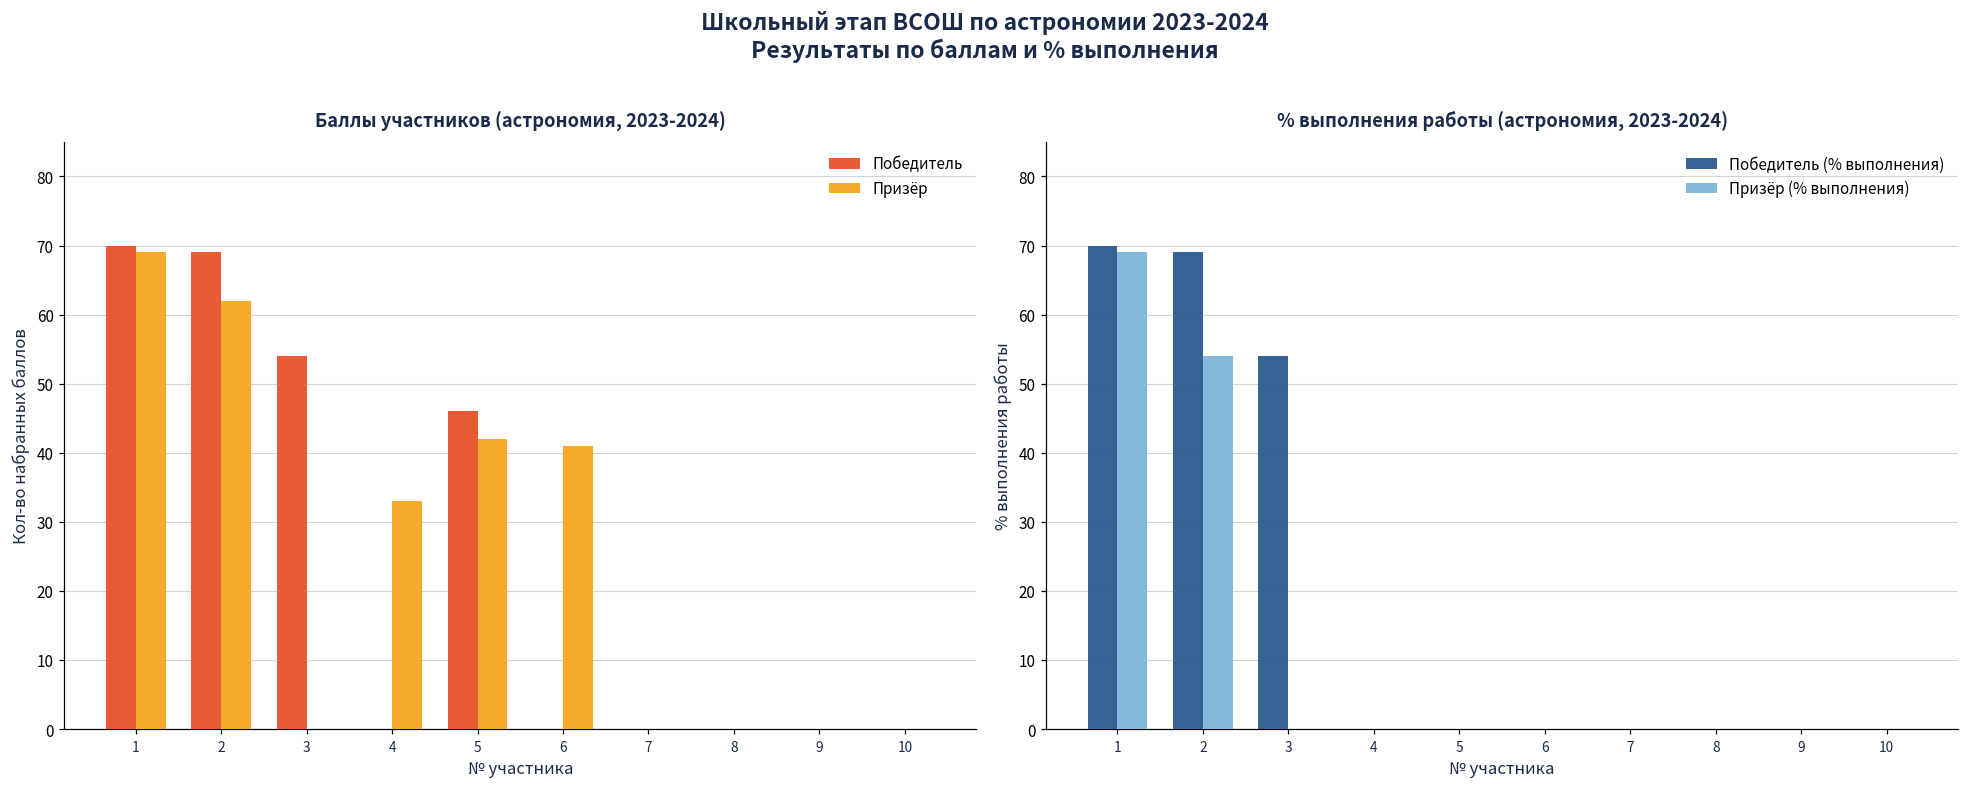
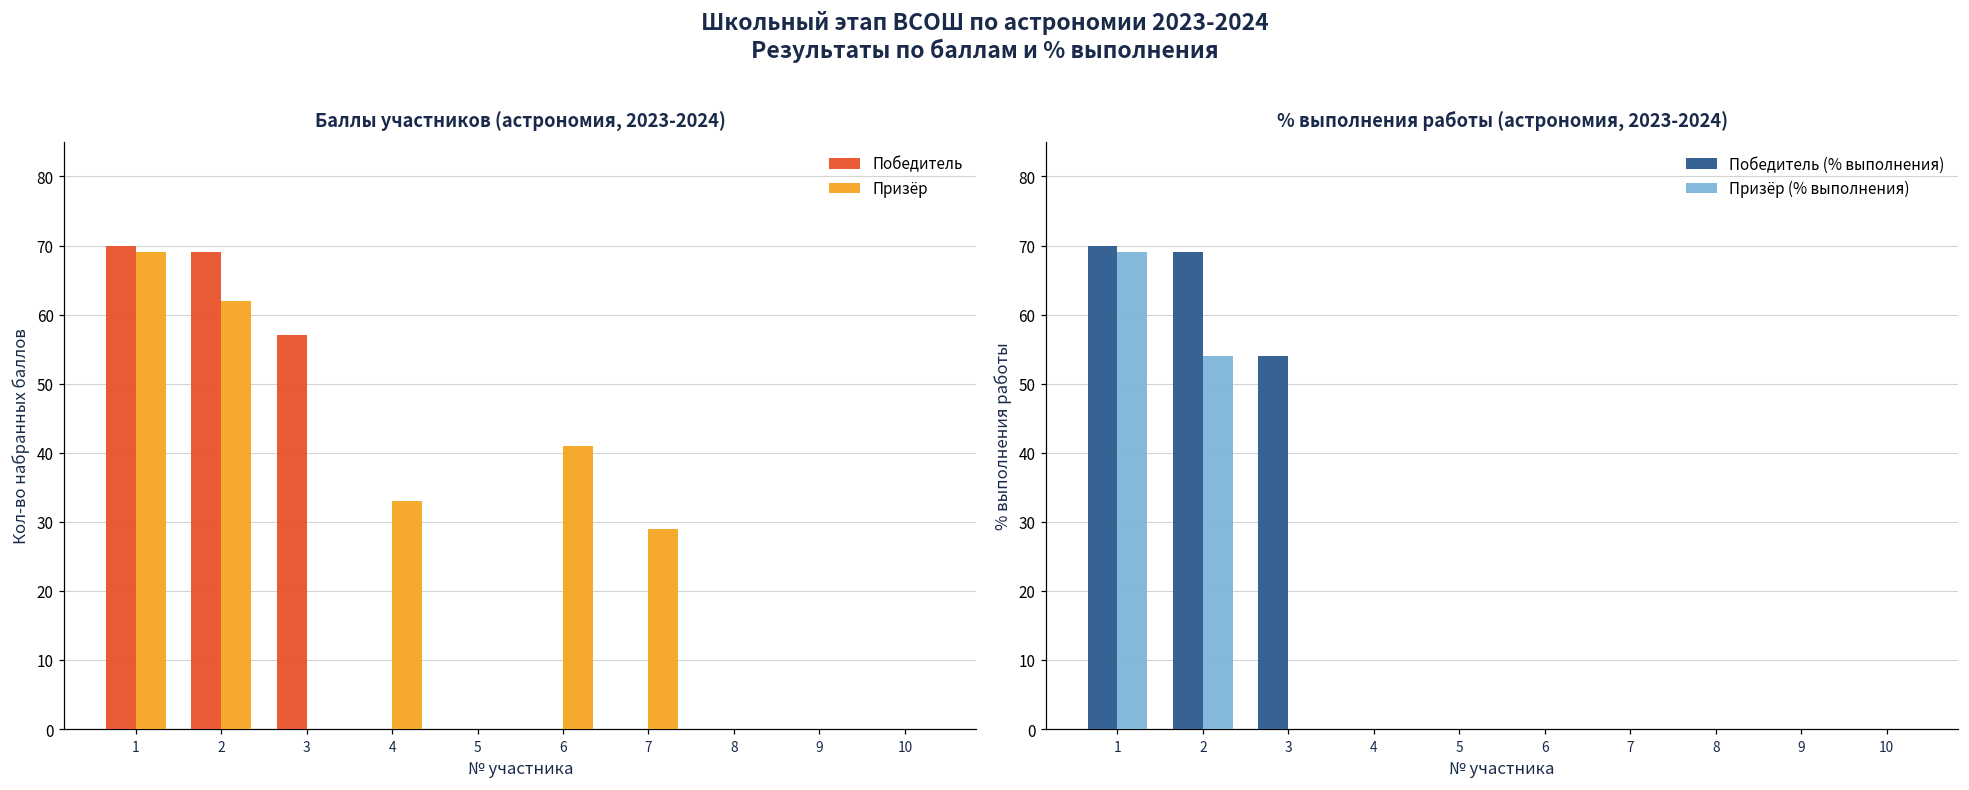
  {
    "Баллы участников (астрономия, 2023-2024)": {
      "Победитель": {
        "1": 70,
        "2": 69,
-       "3": 54,
+       "3": 57,
        "4": 0,
-       "5": 46,
+       "5": 0,
        "6": 0,
        "7": 0,
        "8": 0,
        "9": 0,
        "10": 0
      },
      "Призёр": {
        "1": 69,
        "2": 62,
        "3": 0,
        "4": 33,
-       "5": 42,
+       "5": 0,
        "6": 41,
-       "7": 0,
+       "7": 29,
        "8": 0,
        "9": 0,
        "10": 0
      }
    },
    "% выполнения работы (астрономия, 2023-2024)": {
      "Победитель (% выполнения)": {
        "1": 70,
        "2": 69,
        "3": 54,
        "4": 0,
        "5": 0,
        "6": 0,
        "7": 0,
        "8": 0,
        "9": 0,
        "10": 0
      },
      "Призёр (% выполнения)": {
        "1": 69,
        "2": 54,
        "3": 0,
        "4": 0,
        "5": 0,
        "6": 0,
        "7": 0,
        "8": 0,
        "9": 0,
        "10": 0
      }
    }
  }
